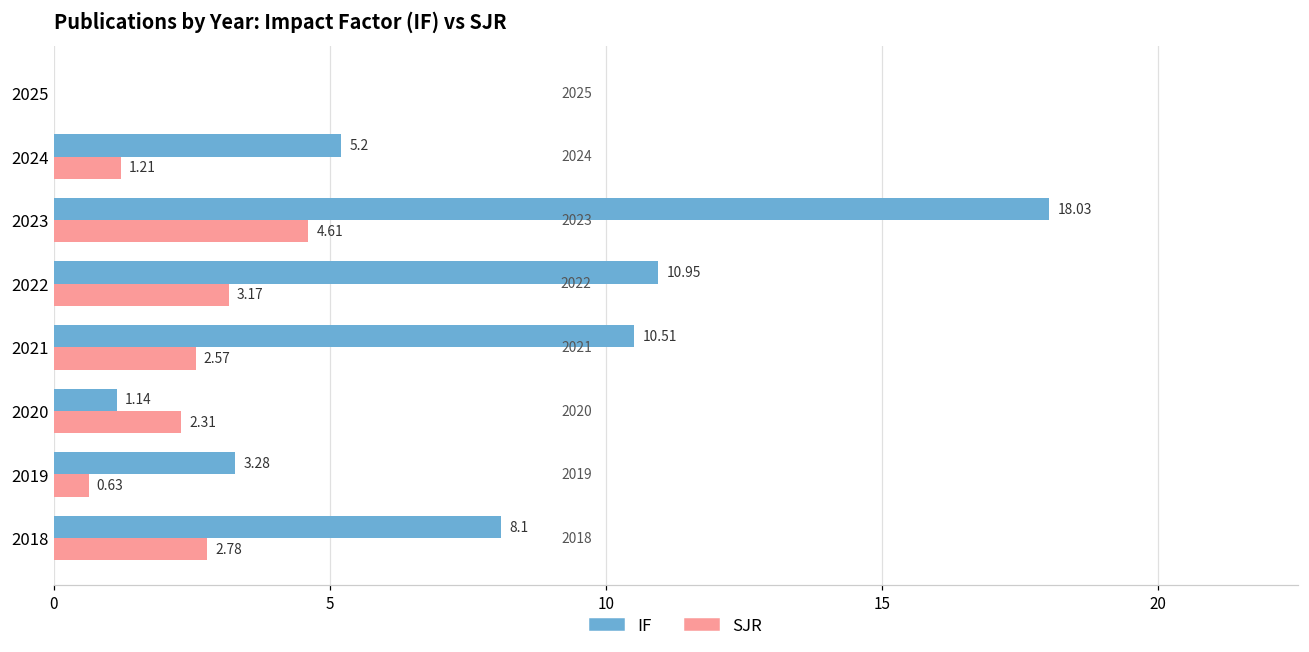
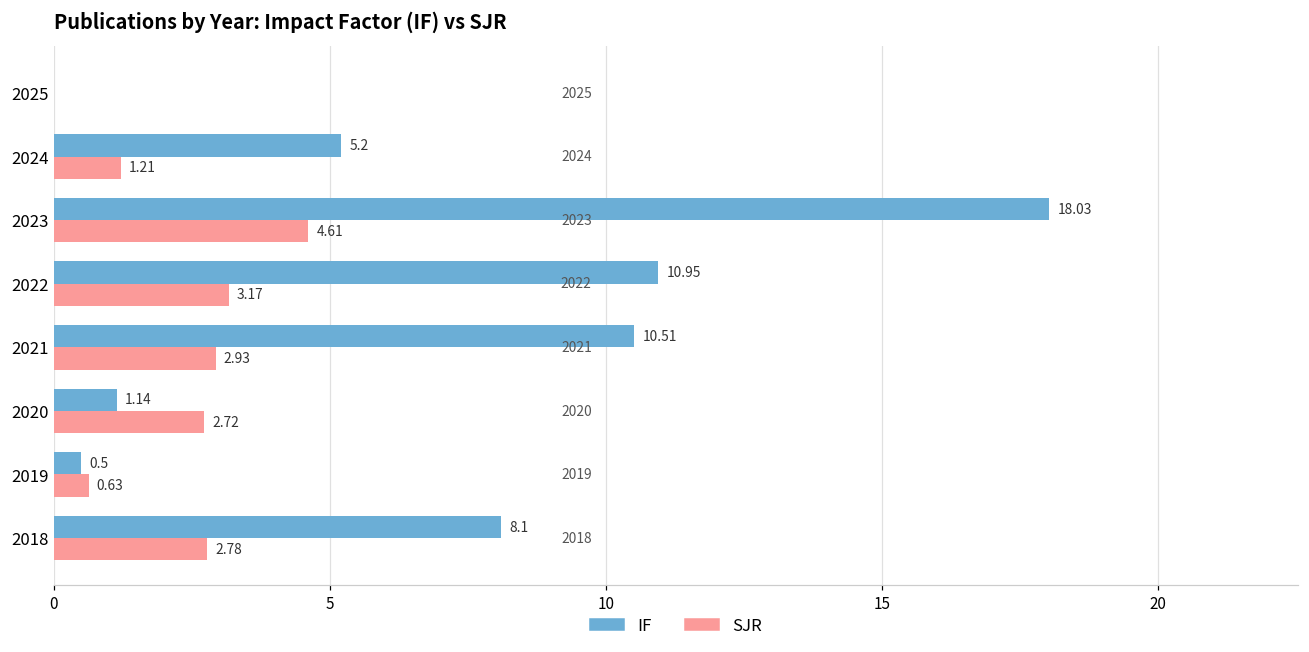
  {
    "IF": {
      "2024": 5.2,
      "2023": 18.03,
      "2022": 10.95,
      "2021": 10.51,
      "2020": 1.14,
-     "2019": 3.28,
+     "2019": 0.5,
      "2018": 8.1
    },
    "SJR": {
      "2024": 1.21,
      "2023": 4.61,
      "2022": 3.17,
-     "2021": 2.57,
-     "2020": 2.31,
+     "2021": 2.93,
+     "2020": 2.72,
      "2019": 0.63,
      "2018": 2.78
    }
  }
